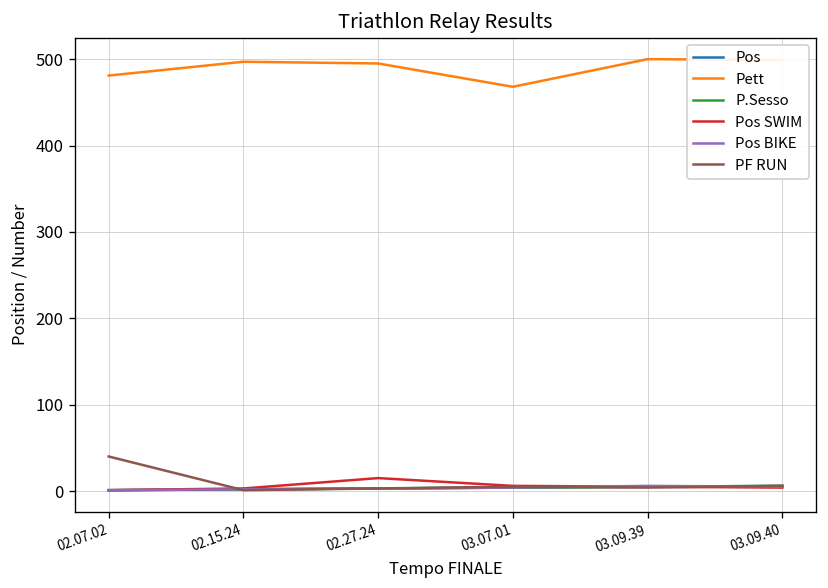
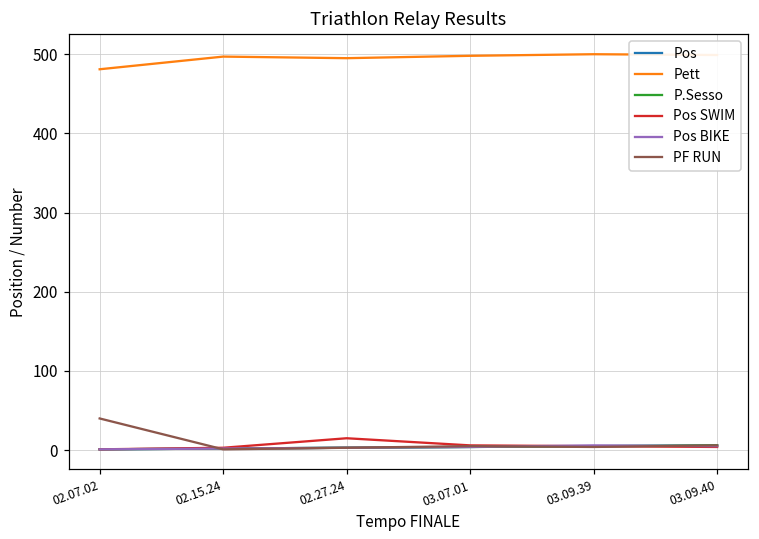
  {
    "Pett": {
      "02.07.02": 480,
      "02.15.24": 500,
      "02.27.24": 500,
-     "03.07.01": 470,
+     "03.07.01": 500,
      "03.09.39": 500
    },
    "Pos SWIM": {
      "02.27.24": 20
    },
    "PF RUN": {
      "02.07.02": 40
    }
  }
